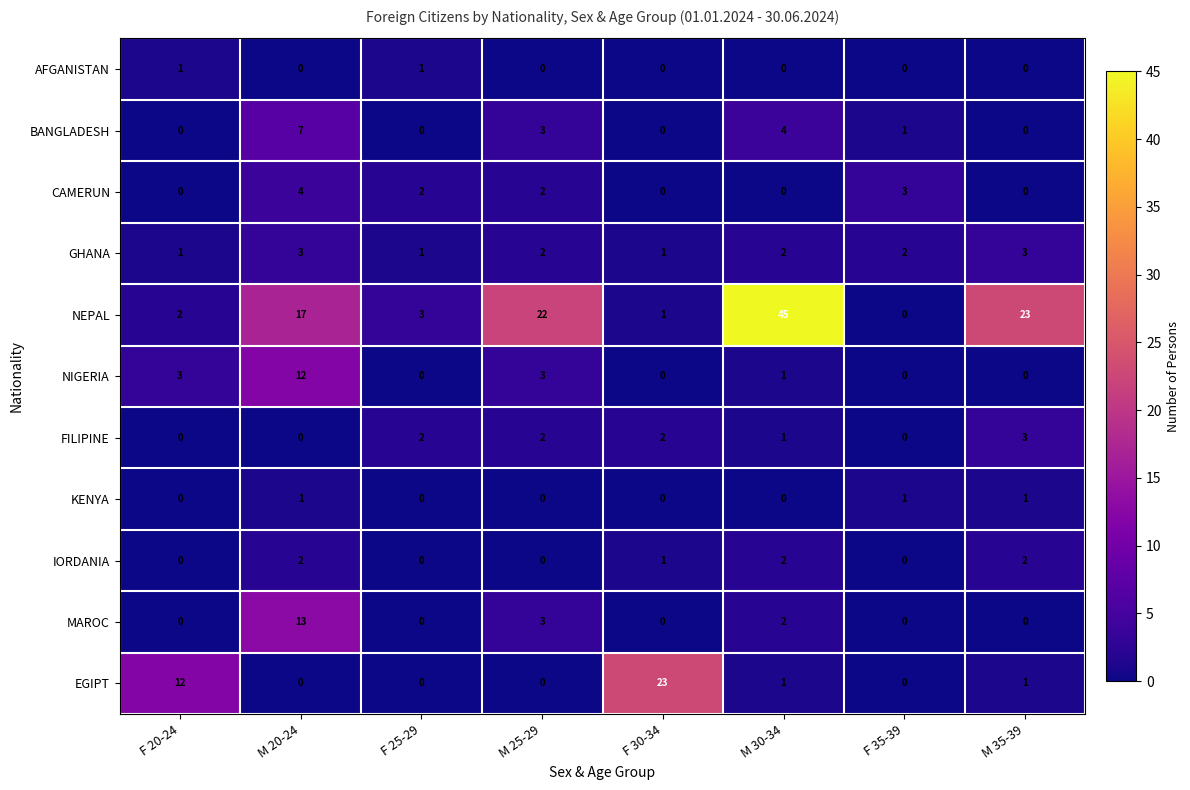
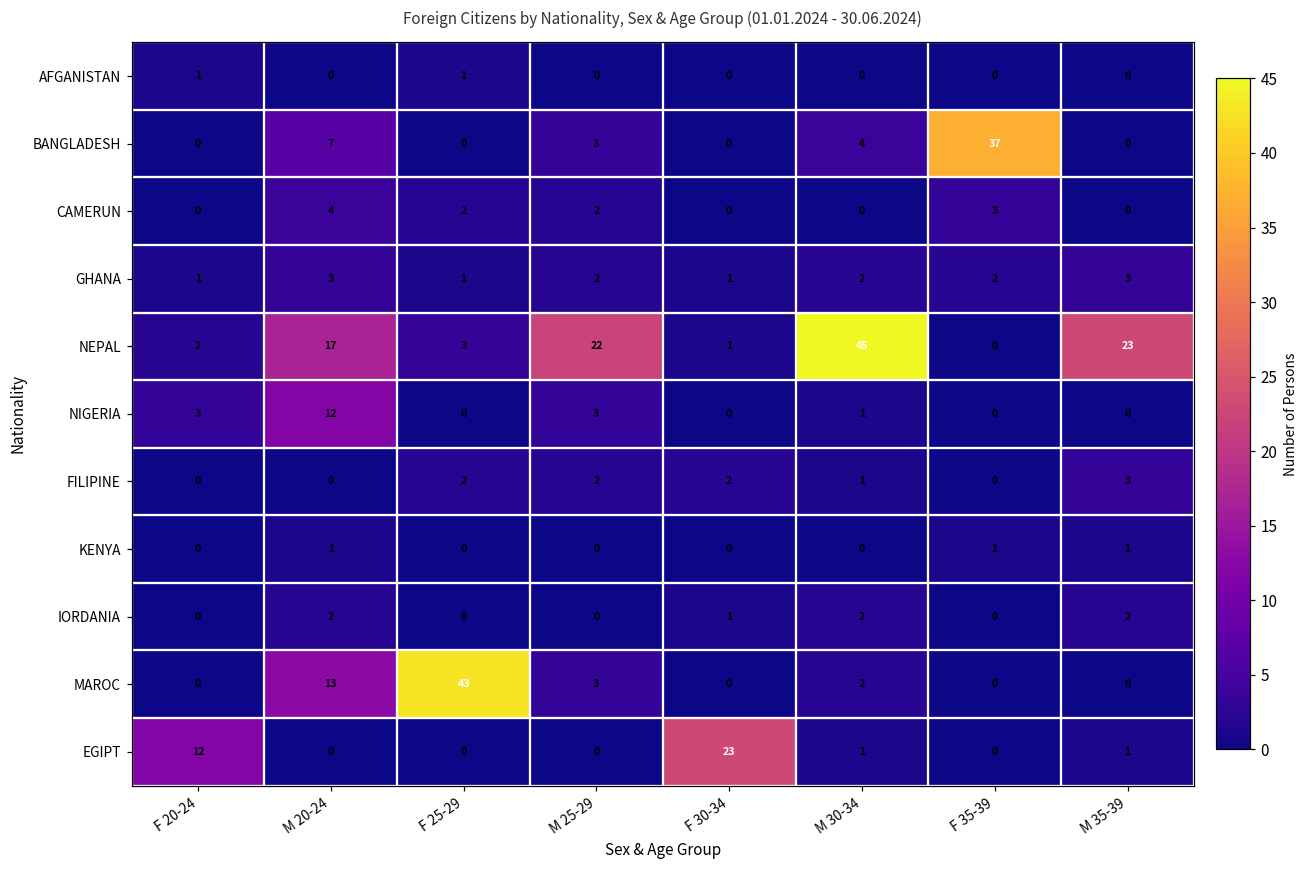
  {
    "AFGANISTAN": {
      "F 20-24": 1,
      "M 20-24": 0,
      "F 25-29": 1,
      "M 25-29": 0,
      "F 30-34": 0,
      "M 30-34": 0,
      "F 35-39": 0,
      "M 35-39": 0
    },
    "BANGLADESH": {
      "F 20-24": 0,
      "M 20-24": 7,
      "F 25-29": 0,
      "M 25-29": 3,
      "F 30-34": 0,
      "M 30-34": 4,
-     "F 35-39": 1,
+     "F 35-39": 37,
      "M 35-39": 0
    },
    "CAMERUN": {
      "F 20-24": 0,
      "M 20-24": 4,
      "F 25-29": 2,
      "M 25-29": 2,
      "F 30-34": 0,
      "M 30-34": 0,
      "F 35-39": 3,
      "M 35-39": 0
    },
    "GHANA": {
      "F 20-24": 1,
      "M 20-24": 3,
      "F 25-29": 1,
      "M 25-29": 2,
      "F 30-34": 1,
      "M 30-34": 2,
      "F 35-39": 2,
      "M 35-39": 3
    },
    "NEPAL": {
      "F 20-24": 2,
      "M 20-24": 17,
      "F 25-29": 3,
      "M 25-29": 22,
      "F 30-34": 1,
      "M 30-34": 45,
      "F 35-39": 0,
      "M 35-39": 23
    },
    "NIGERIA": {
      "F 20-24": 3,
      "M 20-24": 12,
      "F 25-29": 0,
      "M 25-29": 3,
      "F 30-34": 0,
      "M 30-34": 1,
      "F 35-39": 0,
      "M 35-39": 0
    },
    "FILIPINE": {
      "F 20-24": 0,
      "M 20-24": 0,
      "F 25-29": 2,
      "M 25-29": 2,
      "F 30-34": 2,
      "M 30-34": 1,
      "F 35-39": 0,
      "M 35-39": 3
    },
    "KENYA": {
      "F 20-24": 0,
      "M 20-24": 1,
      "F 25-29": 0,
      "M 25-29": 0,
      "F 30-34": 0,
      "M 30-34": 0,
      "F 35-39": 1,
      "M 35-39": 1
    },
    "IORDANIA": {
      "F 20-24": 0,
      "M 20-24": 2,
      "F 25-29": 0,
      "M 25-29": 0,
      "F 30-34": 1,
      "M 30-34": 2,
      "F 35-39": 0,
      "M 35-39": 2
    },
    "MAROC": {
      "F 20-24": 0,
      "M 20-24": 13,
-     "F 25-29": 0,
+     "F 25-29": 43,
      "M 25-29": 3,
      "F 30-34": 0,
      "M 30-34": 2,
      "F 35-39": 0,
      "M 35-39": 0
    },
    "EGIPT": {
      "F 20-24": 12,
      "M 20-24": 0,
      "F 25-29": 0,
      "M 25-29": 0,
      "F 30-34": 23,
      "M 30-34": 1,
      "F 35-39": 0,
      "M 35-39": 1
    }
  }
